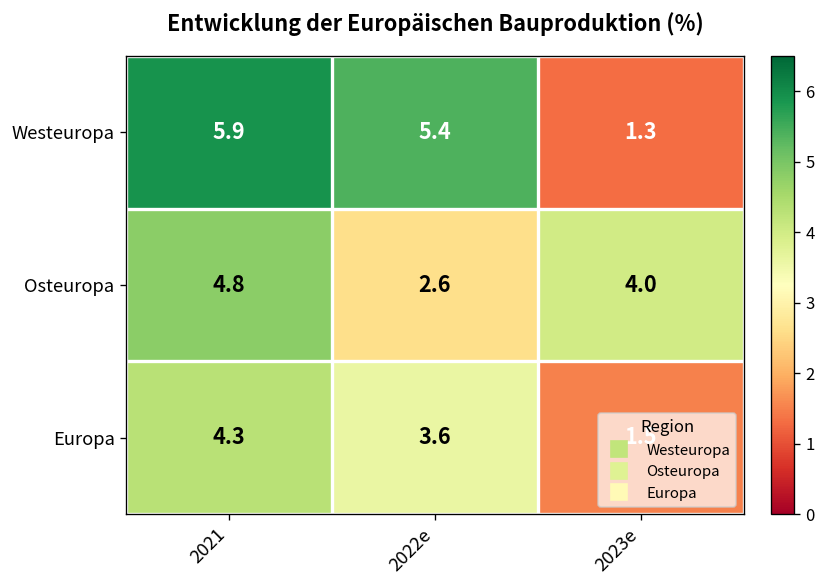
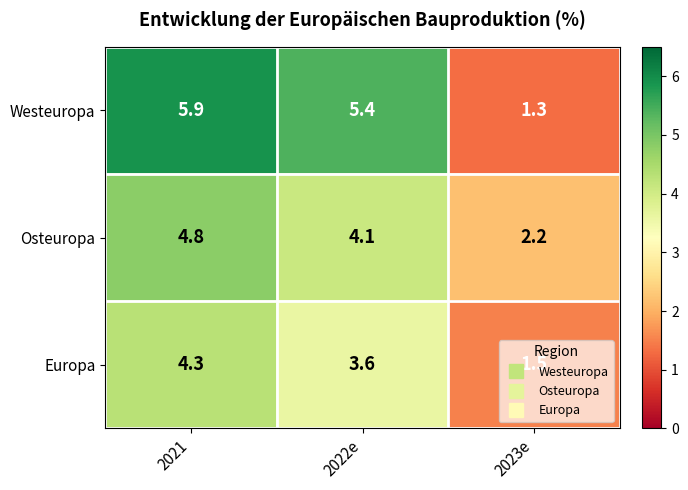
  {
    "Westeuropa": {
      "2021": 5.9,
      "2022e": 5.4,
      "2023e": 1.3
    },
    "Osteuropa": {
      "2021": 4.8,
-     "2022e": 2.6,
-     "2023e": 4.0
+     "2022e": 4.1,
+     "2023e": 2.2
    },
    "Europa": {
      "2021": 4.3,
      "2022e": 3.6
    }
  }
